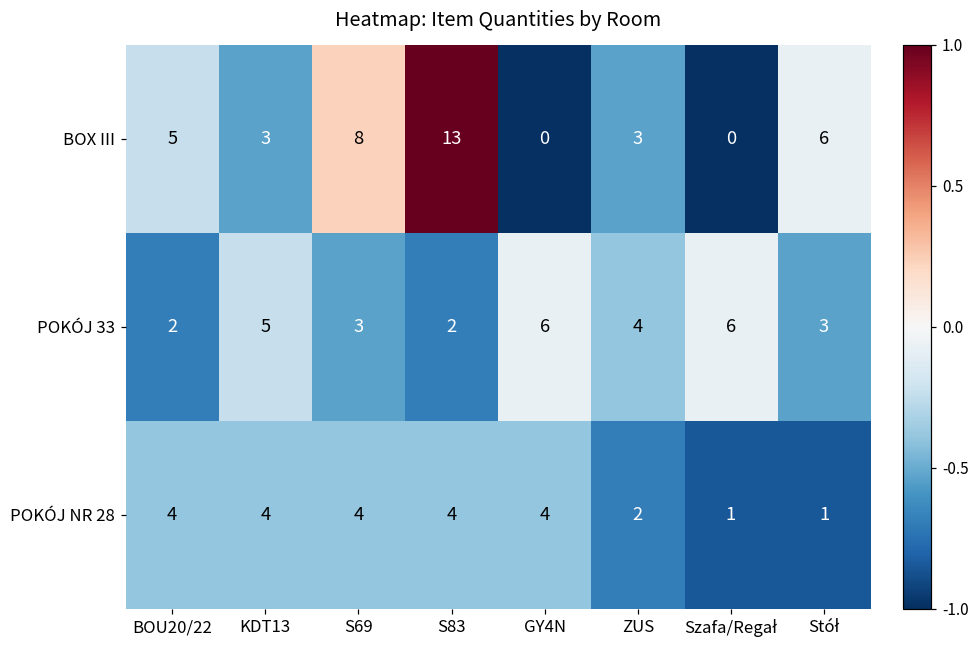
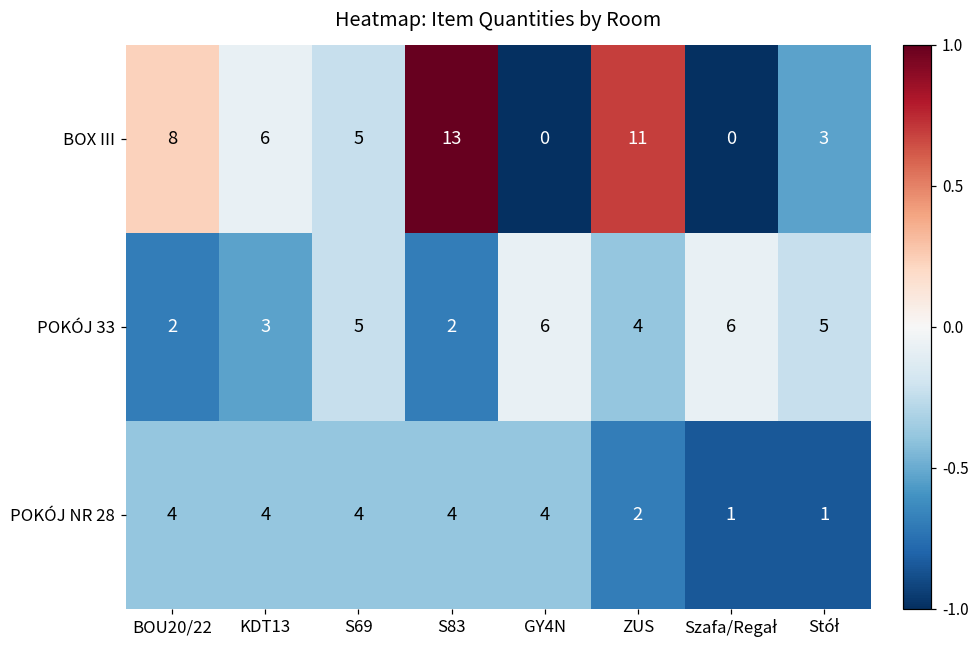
  {
    "BOX III": {
-     "BOU20/22": 5,
-     "KDT13": 3,
-     "S69": 8,
+     "BOU20/22": 8,
+     "KDT13": 6,
+     "S69": 5,
      "S83": 13,
      "GY4N": 0,
-     "ZUS": 3,
+     "ZUS": 11,
      "Szafa/Regał": 0,
-     "Stół": 6
+     "Stół": 3
    },
    "POKÓJ 33": {
      "BOU20/22": 2,
-     "KDT13": 5,
-     "S69": 3,
+     "KDT13": 3,
+     "S69": 5,
      "S83": 2,
      "GY4N": 6,
      "ZUS": 4,
      "Szafa/Regał": 6,
-     "Stół": 3
+     "Stół": 5
    },
    "POKÓJ NR 28": {
      "BOU20/22": 4,
      "KDT13": 4,
      "S69": 4,
      "S83": 4,
      "GY4N": 4,
      "ZUS": 2,
      "Szafa/Regał": 1,
      "Stół": 1
    }
  }
